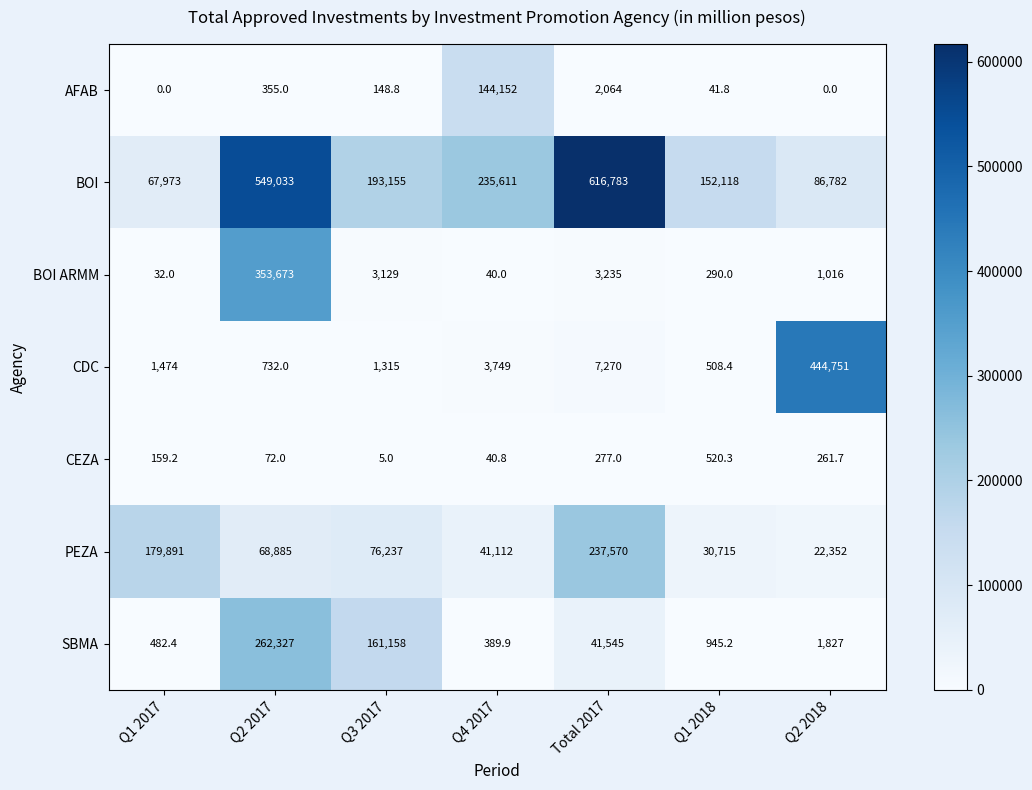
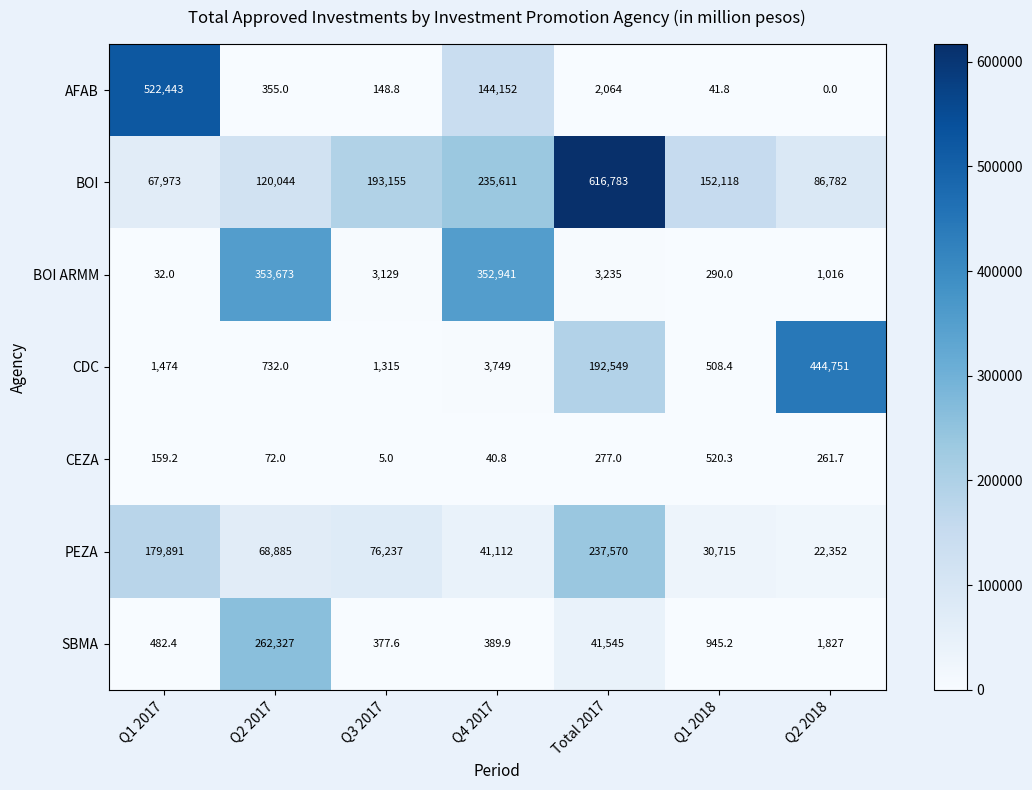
  {
    "AFAB": {
-     "Q1 2017": "0.0",
+     "Q1 2017": "522,443",
      "Q2 2017": "355.0",
      "Q3 2017": "148.8",
      "Q4 2017": "144,152",
      "Total 2017": "2,064",
      "Q1 2018": "41.8",
      "Q2 2018": "0.0"
    },
    "BOI": {
      "Q1 2017": "67,973",
-     "Q2 2017": "549,033",
+     "Q2 2017": "120,044",
      "Q3 2017": "193,155",
      "Q4 2017": "235,611",
      "Total 2017": "616,783",
      "Q1 2018": "152,118",
      "Q2 2018": "86,782"
    },
    "BOI ARMM": {
      "Q1 2017": "32.0",
      "Q2 2017": "353,673",
      "Q3 2017": "3,129",
-     "Q4 2017": "40.0",
+     "Q4 2017": "352,941",
      "Total 2017": "3,235",
      "Q1 2018": "290.0",
      "Q2 2018": "1,016"
    },
    "CDC": {
      "Q1 2017": "1,474",
      "Q2 2017": "732.0",
      "Q3 2017": "1,315",
      "Q4 2017": "3,749",
-     "Total 2017": "7,270",
+     "Total 2017": "192,549",
      "Q1 2018": "508.4",
      "Q2 2018": "444,751"
    },
    "CEZA": {
      "Q1 2017": "159.2",
      "Q2 2017": "72.0",
      "Q3 2017": "5.0",
      "Q4 2017": "40.8",
      "Total 2017": "277.0",
      "Q1 2018": "520.3",
      "Q2 2018": "261.7"
    },
    "PEZA": {
      "Q1 2017": "179,891",
      "Q2 2017": "68,885",
      "Q3 2017": "76,237",
      "Q4 2017": "41,112",
      "Total 2017": "237,570",
      "Q1 2018": "30,715",
      "Q2 2018": "22,352"
    },
    "SBMA": {
      "Q1 2017": "482.4",
      "Q2 2017": "262,327",
-     "Q3 2017": "161,158",
+     "Q3 2017": "377.6",
      "Q4 2017": "389.9",
      "Total 2017": "41,545",
      "Q1 2018": "945.2",
      "Q2 2018": "1,827"
    }
  }
